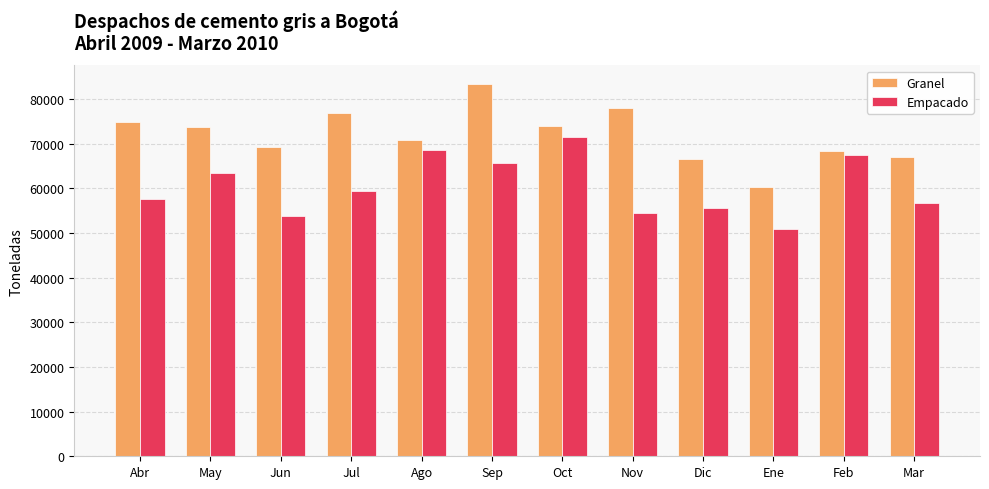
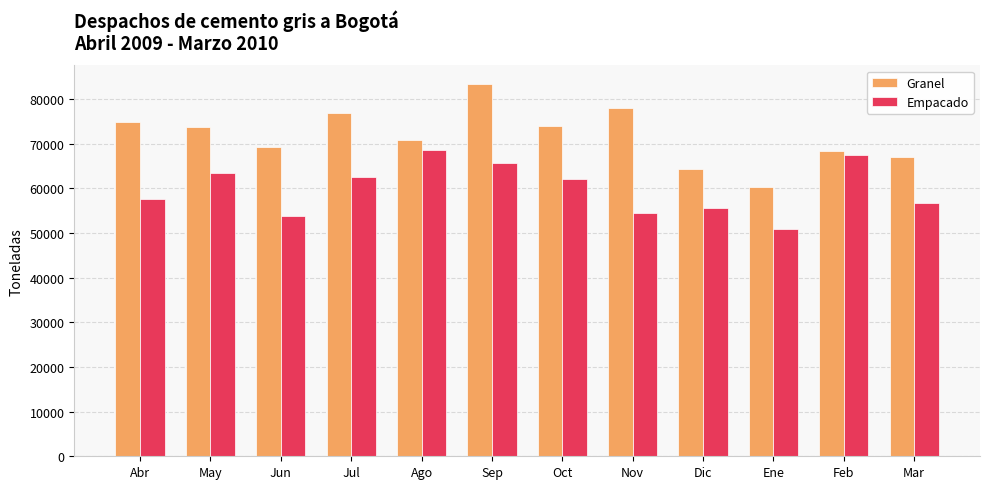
  {
    "Granel": {
      "Abr": 75000,
      "May": 74000,
      "Jun": 69000,
      "Jul": 77000,
      "Ago": 71000,
      "Sep": 83000,
      "Oct": 74000,
      "Nov": 78000,
-     "Dic": 67000,
+     "Dic": 64000,
      "Ene": 60000,
      "Feb": 68000,
      "Mar": 67000
    },
    "Empacado": {
      "Abr": 58000,
      "May": 63000,
      "Jun": 54000,
-     "Jul": 59000,
+     "Jul": 62000,
      "Ago": 69000,
      "Sep": 66000,
-     "Oct": 71000,
+     "Oct": 62000,
      "Nov": 54000,
      "Dic": 56000,
      "Ene": 51000,
      "Feb": 68000,
      "Mar": 57000
    }
  }
